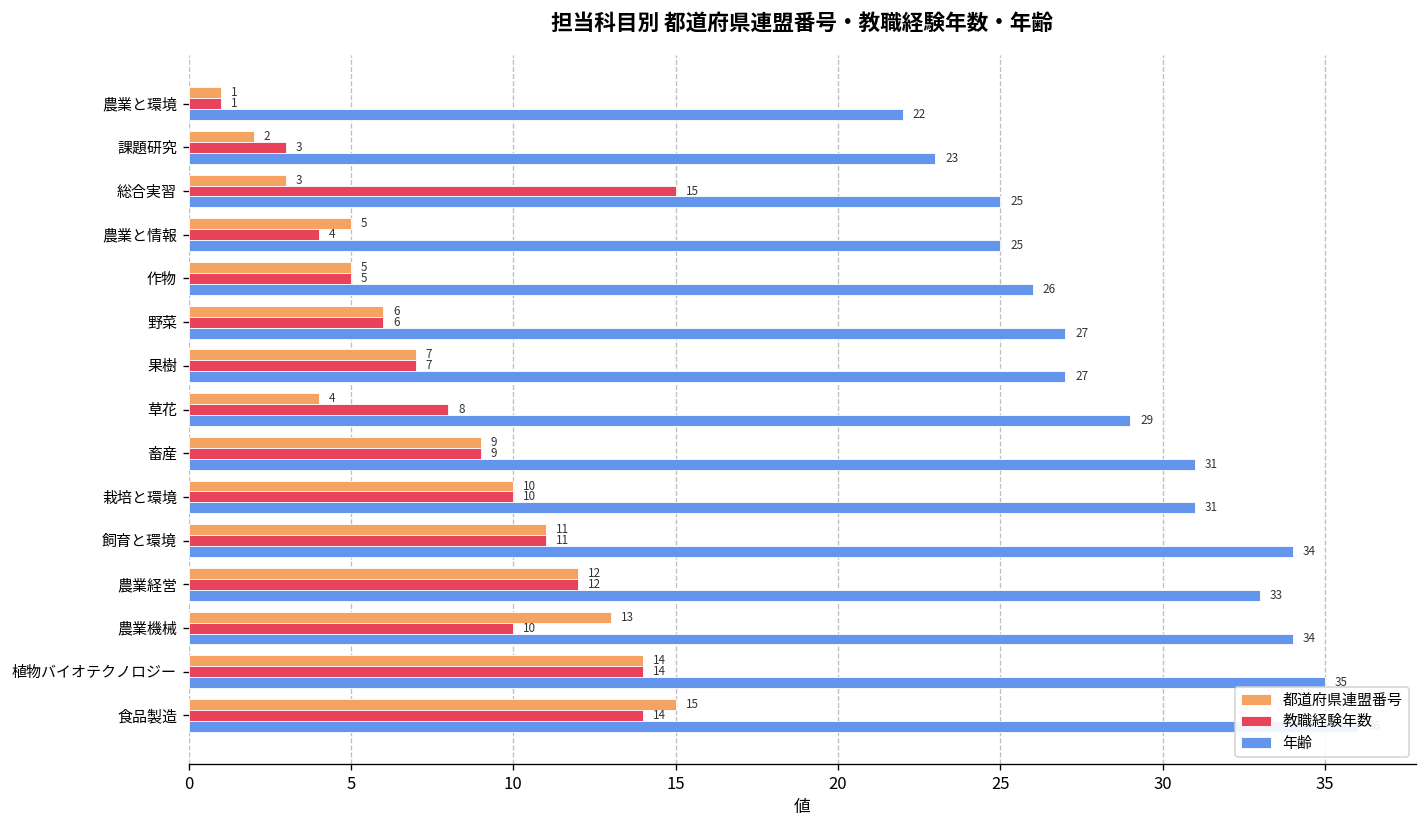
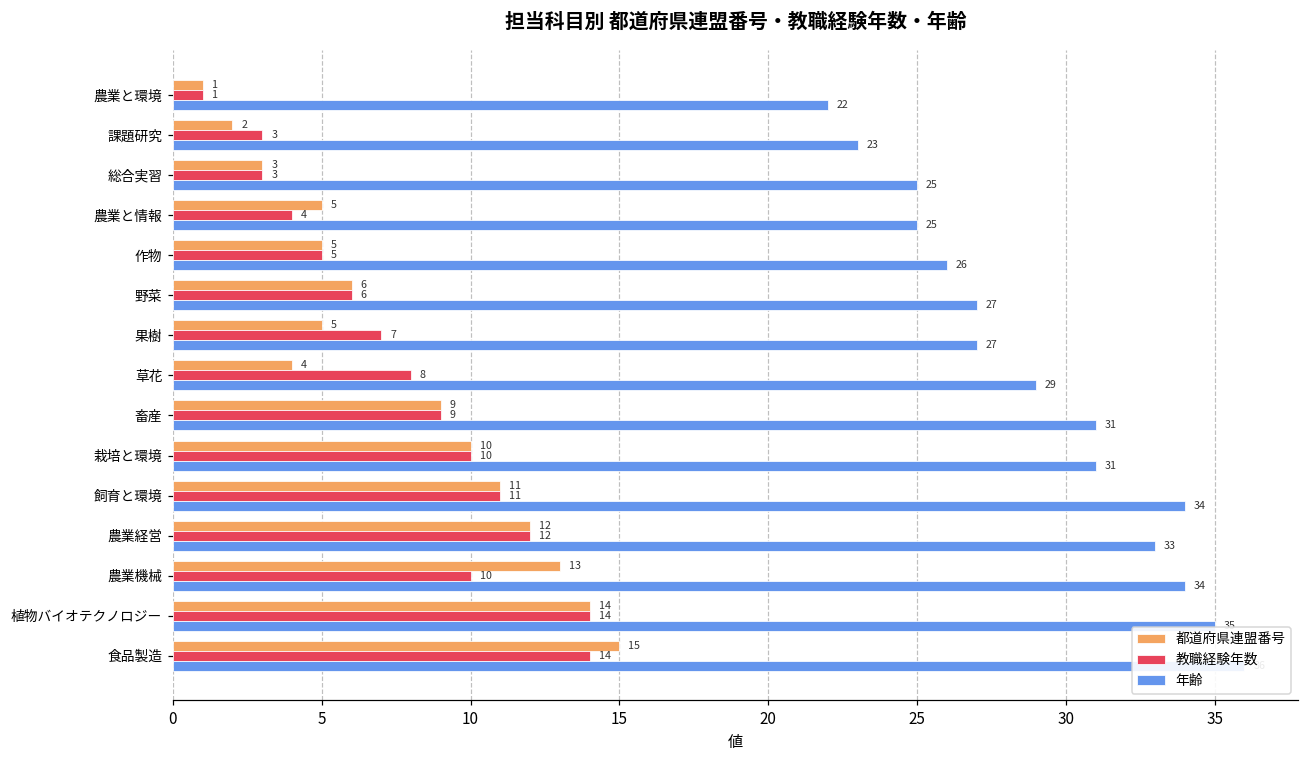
  {
    "都道府県連盟番号": {
      "農業と環境": 1,
      "課題研究": 2,
      "総合実習": 3,
      "農業と情報": 5,
      "作物": 5,
      "野菜": 6,
-     "果樹": 7,
+     "果樹": 5,
      "草花": 4,
      "畜産": 9,
      "栽培と環境": 10,
      "飼育と環境": 11,
      "農業経営": 12,
      "農業機械": 13,
      "植物バイオテクノロジー": 14,
      "食品製造": 15
    },
    "教職経験年数": {
      "農業と環境": 1,
      "課題研究": 3,
-     "総合実習": 15,
+     "総合実習": 3,
      "農業と情報": 4,
      "作物": 5,
      "野菜": 6,
      "果樹": 7,
      "草花": 8,
      "畜産": 9,
      "栽培と環境": 10,
      "飼育と環境": 11,
      "農業経営": 12,
      "農業機械": 10,
      "植物バイオテクノロジー": 14,
      "食品製造": 14
    },
    "年齢": {
      "農業と環境": 22,
      "課題研究": 23,
      "総合実習": 25,
      "農業と情報": 25,
      "作物": 26,
      "野菜": 27,
      "果樹": 27,
      "草花": 29,
      "畜産": 31,
      "栽培と環境": 31,
      "飼育と環境": 34,
      "農業経営": 33,
      "農業機械": 34
    }
  }
